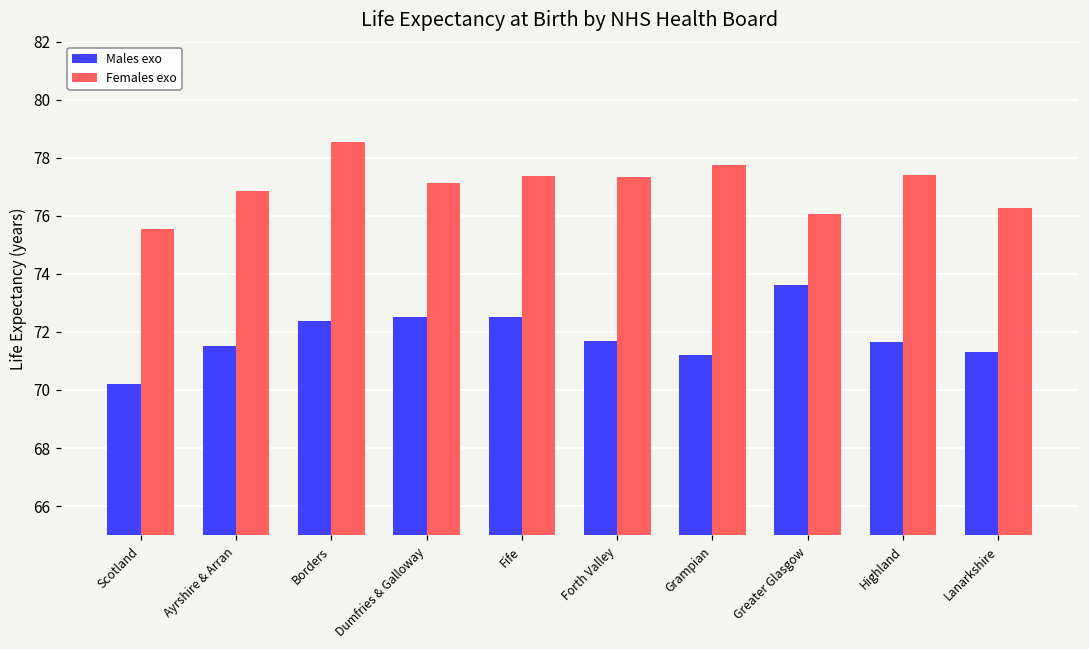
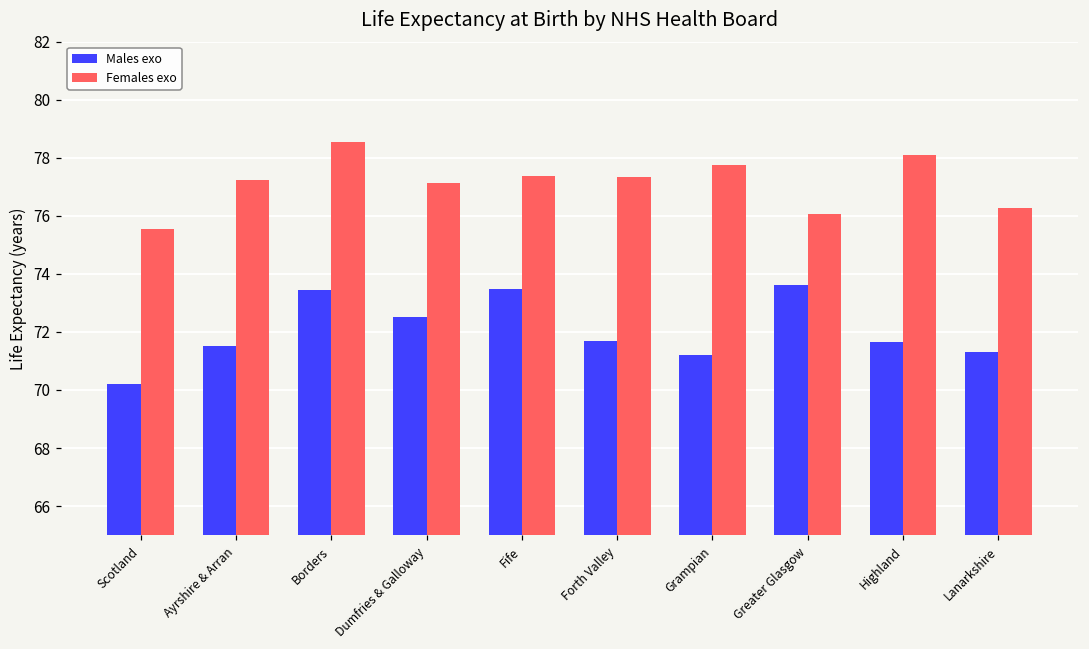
  {
    "Males exo": {
      "Scotland": 70.2,
      "Ayrshire & Arran": 71.5,
-     "Borders": 72.4,
+     "Borders": 73.4,
      "Dumfries & Galloway": 72.5,
-     "Fife": 72.5,
+     "Fife": 73.5,
      "Forth Valley": 71.7,
      "Grampian": 71.2,
      "Greater Glasgow": 73.6,
      "Highland": 71.7,
      "Lanarkshire": 71.3
    },
    "Females exo": {
      "Scotland": 75.5,
-     "Ayrshire & Arran": 76.8,
+     "Ayrshire & Arran": 77.2,
      "Borders": 78.6,
      "Dumfries & Galloway": 77.1,
      "Fife": 77.4,
      "Forth Valley": 77.4,
      "Grampian": 77.7,
      "Greater Glasgow": 76.1,
-     "Highland": 77.4,
+     "Highland": 78.1,
      "Lanarkshire": 76.3
    }
  }
